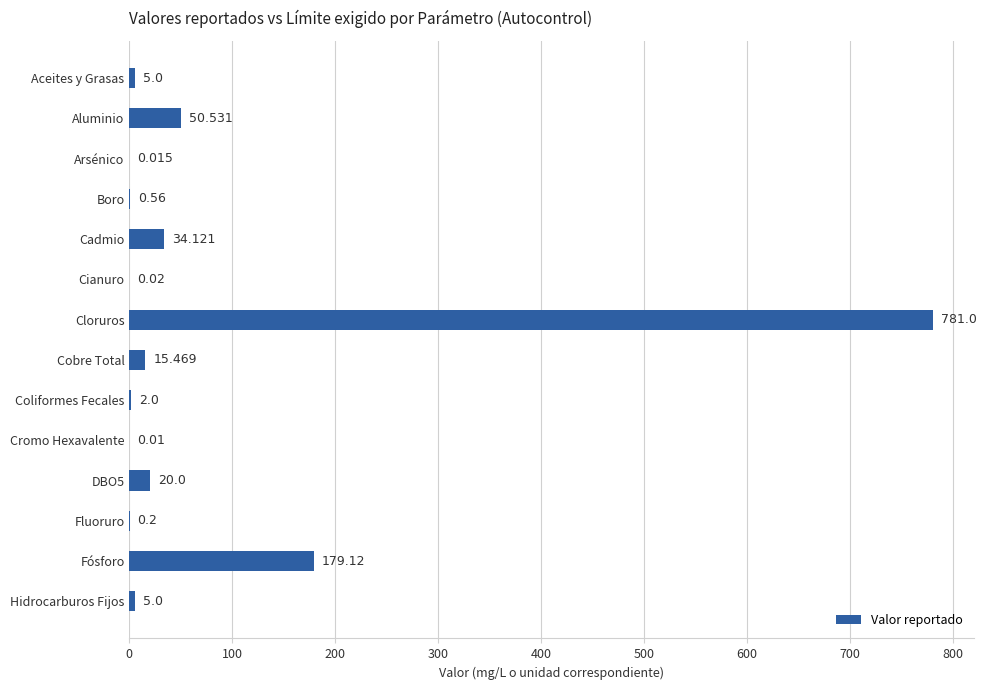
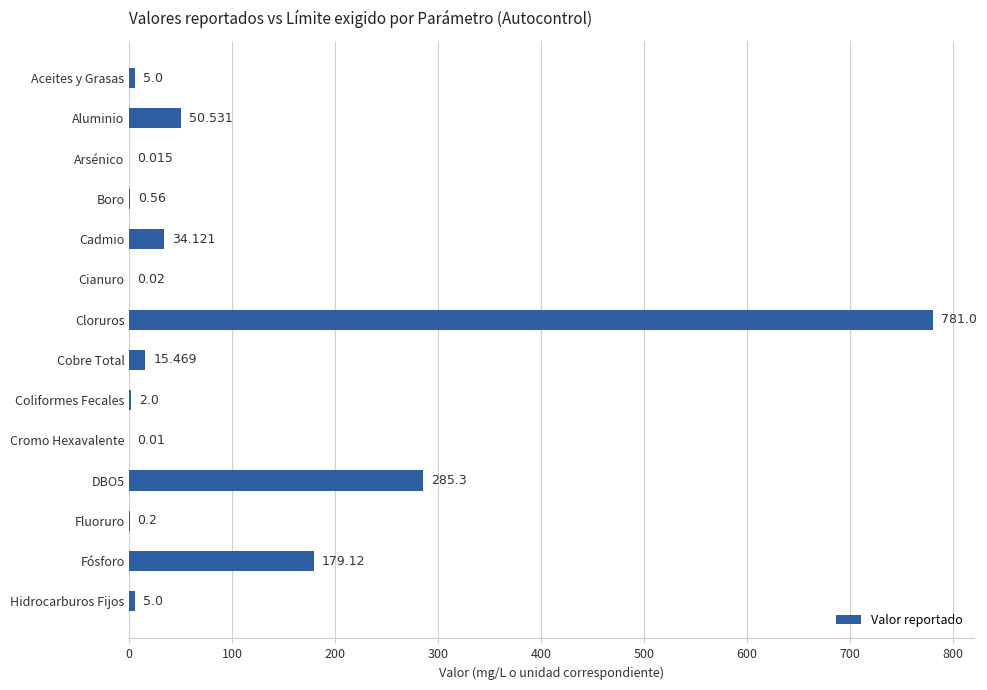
  {
    "Aceites y Grasas": 5.0,
    "Aluminio": 50.531,
    "Arsénico": 0.015,
    "Boro": 0.56,
    "Cadmio": 34.121,
    "Cianuro": 0.02,
    "Cloruros": 781.0,
    "Cobre Total": 15.469,
    "Coliformes Fecales": 2.0,
    "Cromo Hexavalente": 0.01,
-   "DBO5": 20.0,
+   "DBO5": 285.3,
    "Fluoruro": 0.2,
    "Fósforo": 179.12,
    "Hidrocarburos Fijos": 5.0
  }
